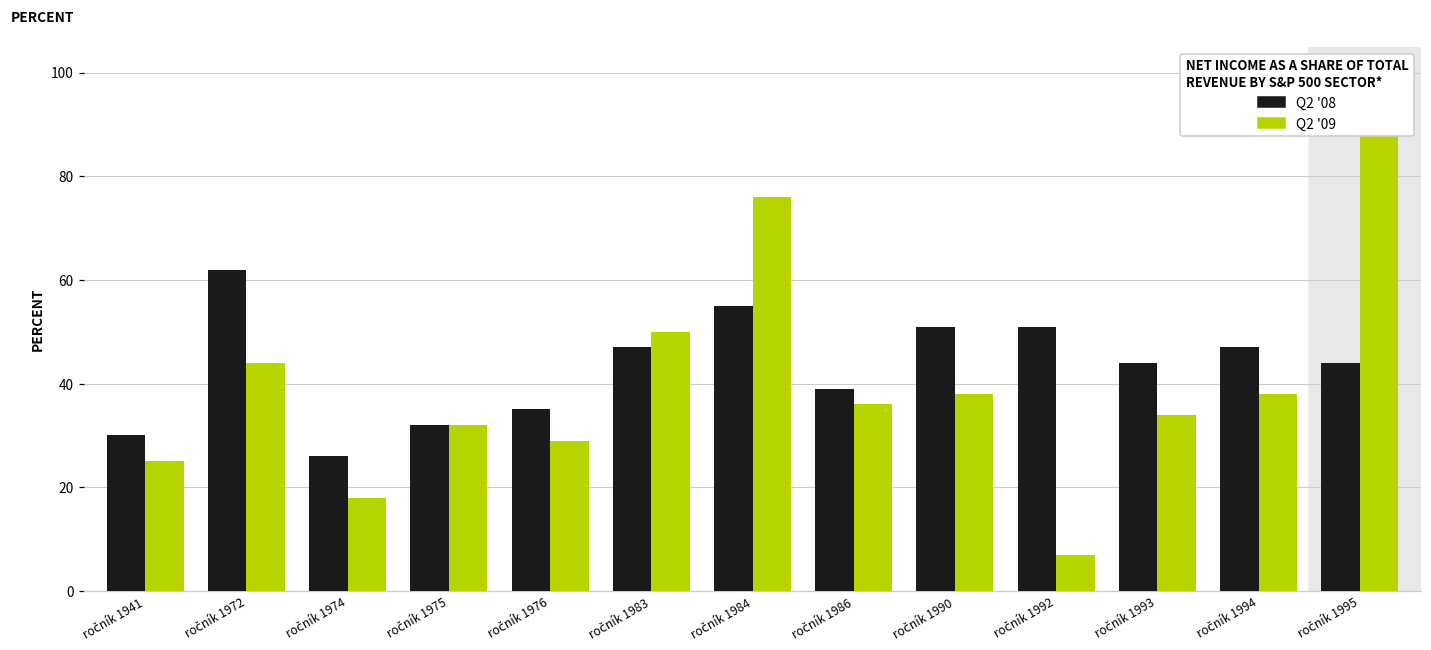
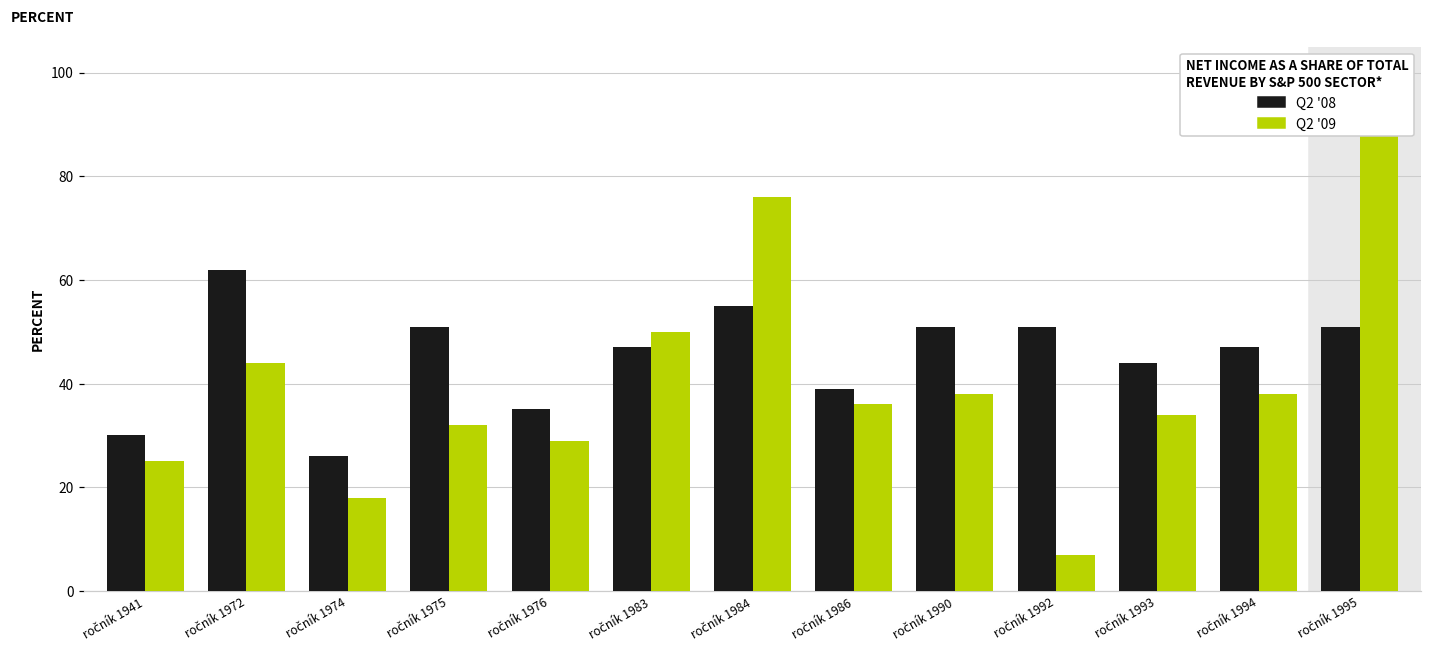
  {
    "Q2 '08": {
      "ročník 1941": 30,
      "ročník 1972": 62,
      "ročník 1974": 26,
-     "ročník 1975": 32,
+     "ročník 1975": 51,
      "ročník 1976": 35,
      "ročník 1983": 47,
      "ročník 1984": 55,
      "ročník 1986": 39,
      "ročník 1990": 51,
      "ročník 1992": 51,
      "ročník 1993": 44,
      "ročník 1994": 47,
-     "ročník 1995": 44
+     "ročník 1995": 51
    },
    "Q2 '09": {
      "ročník 1941": 25,
      "ročník 1972": 44,
      "ročník 1974": 18,
      "ročník 1975": 32,
      "ročník 1976": 29,
      "ročník 1983": 50,
      "ročník 1984": 76,
      "ročník 1986": 36,
      "ročník 1990": 38,
      "ročník 1992": 7,
      "ročník 1993": 34,
      "ročník 1994": 38
    }
  }
